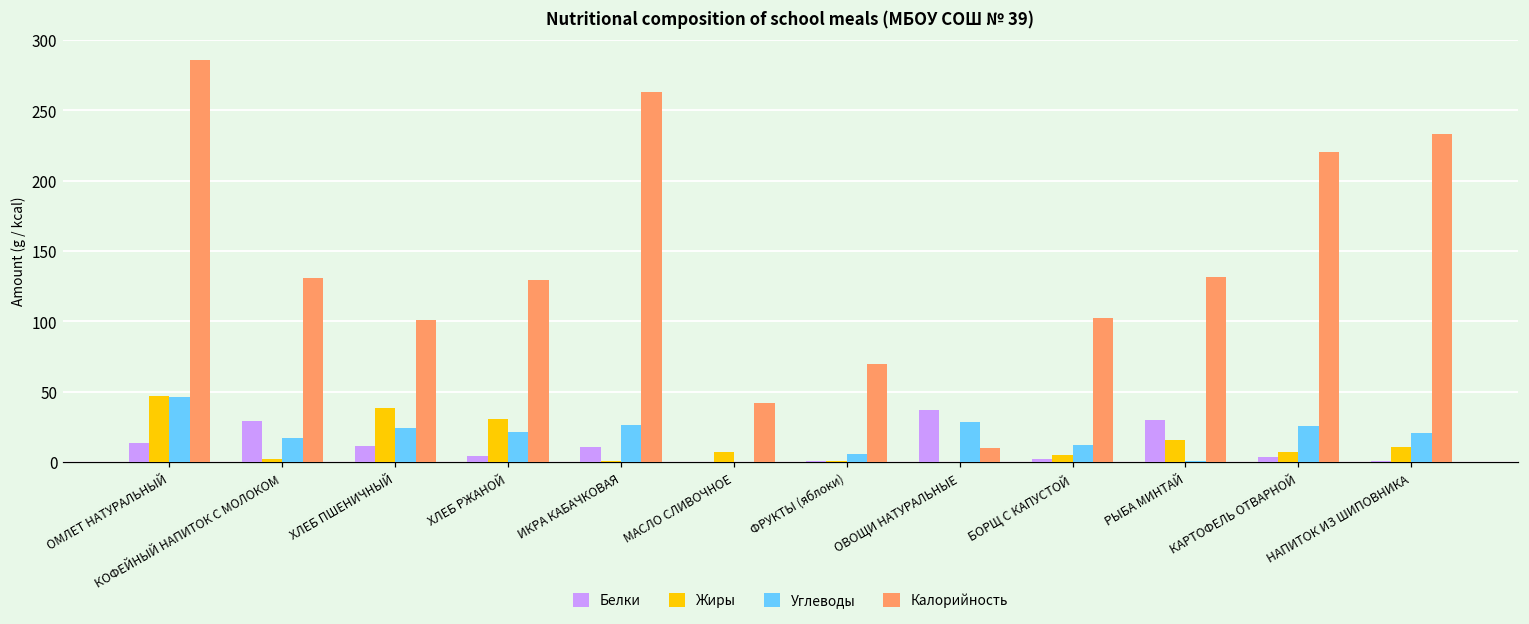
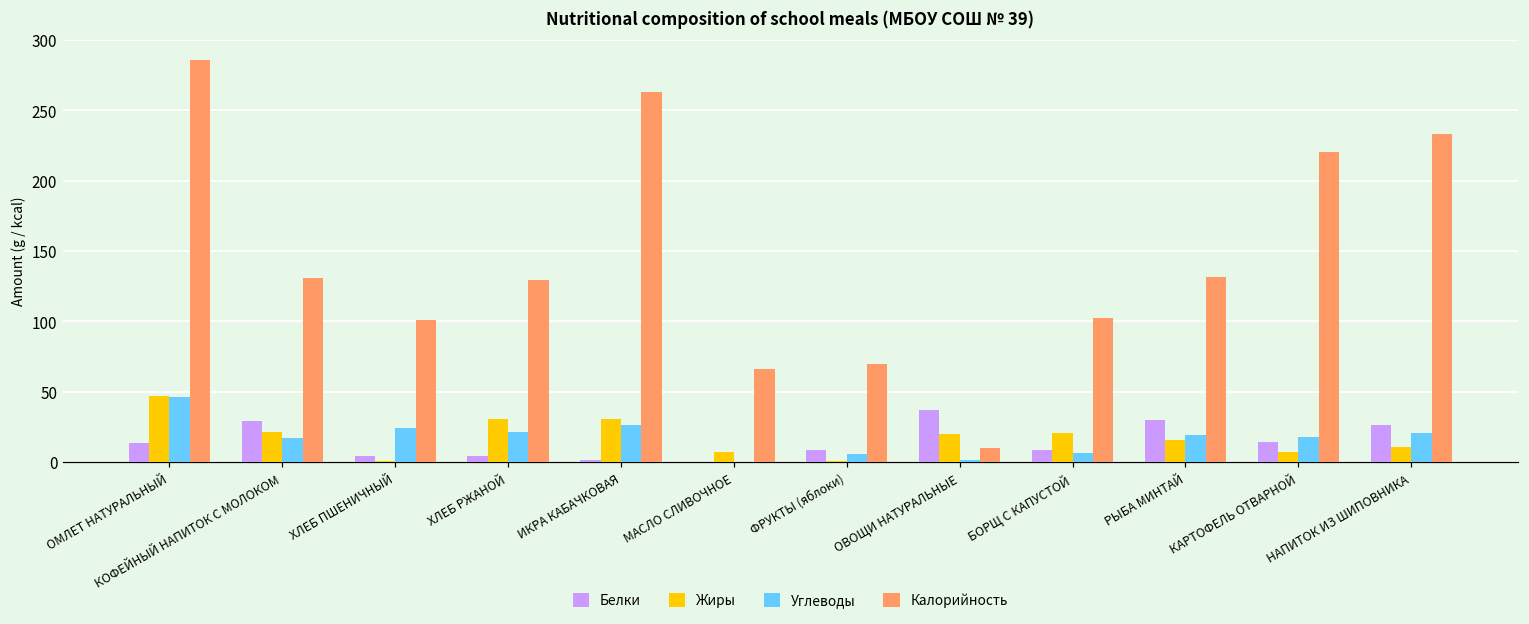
  {
    "Белки": {
      "ОМЛЕТ НАТУРАЛЬНЫЙ": 14,
      "КОФЕЙНЫЙ НАПИТОК С МОЛОКОМ": 29,
-     "ХЛЕБ ПШЕНИЧНЫЙ": 11,
+     "ХЛЕБ ПШЕНИЧНЫЙ": 4,
      "ХЛЕБ РЖАНОЙ": 4,
-     "ИКРА КАБАЧКОВАЯ": 11,
+     "ИКРА КАБАЧКОВАЯ": 1,
      "МАСЛО СЛИВОЧНОЕ": 0,
-     "ФРУКТЫ (яблоки)": 1,
+     "ФРУКТЫ (яблоки)": 8,
      "ОВОЩИ НАТУРАЛЬНЫЕ": 37,
-     "БОРЩ С КАПУСТОЙ": 2,
+     "БОРЩ С КАПУСТОЙ": 9,
      "РЫБА МИНТАЙ": 30,
-     "КАРТОФЕЛЬ ОТВАРНОЙ": 4,
-     "НАПИТОК ИЗ ШИПОВНИКА": 1
+     "КАРТОФЕЛЬ ОТВАРНОЙ": 14,
+     "НАПИТОК ИЗ ШИПОВНИКА": 26
    },
    "Жиры": {
      "ОМЛЕТ НАТУРАЛЬНЫЙ": 47,
-     "КОФЕЙНЫЙ НАПИТОК С МОЛОКОМ": 2,
-     "ХЛЕБ ПШЕНИЧНЫЙ": 38,
+     "КОФЕЙНЫЙ НАПИТОК С МОЛОКОМ": 22,
+     "ХЛЕБ ПШЕНИЧНЫЙ": 1,
      "ХЛЕБ РЖАНОЙ": 31,
-     "ИКРА КАБАЧКОВАЯ": 1,
+     "ИКРА КАБАЧКОВАЯ": 31,
      "МАСЛО СЛИВОЧНОЕ": 7,
-     "ОВОЩИ НАТУРАЛЬНЫЕ": 0,
-     "БОРЩ С КАПУСТОЙ": 5,
+     "ОВОЩИ НАТУРАЛЬНЫЕ": 20,
+     "БОРЩ С КАПУСТОЙ": 20,
      "РЫБА МИНТАЙ": 16,
      "КАРТОФЕЛЬ ОТВАРНОЙ": 7,
      "НАПИТОК ИЗ ШИПОВНИКА": 11
    },
    "Углеводы": {
      "ОМЛЕТ НАТУРАЛЬНЫЙ": 46,
      "КОФЕЙНЫЙ НАПИТОК С МОЛОКОМ": 17,
      "ХЛЕБ ПШЕНИЧНЫЙ": 24,
      "ХЛЕБ РЖАНОЙ": 21,
      "ИКРА КАБАЧКОВАЯ": 26,
      "МАСЛО СЛИВОЧНОЕ": 0,
      "ФРУКТЫ (яблоки)": 5,
-     "ОВОЩИ НАТУРАЛЬНЫЕ": 29,
-     "БОРЩ С КАПУСТОЙ": 12,
-     "РЫБА МИНТАЙ": 1,
-     "КАРТОФЕЛЬ ОТВАРНОЙ": 25,
+     "ОВОЩИ НАТУРАЛЬНЫЕ": 2,
+     "БОРЩ С КАПУСТОЙ": 6,
+     "РЫБА МИНТАЙ": 19,
+     "КАРТОФЕЛЬ ОТВАРНОЙ": 17,
      "НАПИТОК ИЗ ШИПОВНИКА": 21
    },
    "Калорийность": {
      "ОМЛЕТ НАТУРАЛЬНЫЙ": 286,
      "КОФЕЙНЫЙ НАПИТОК С МОЛОКОМ": 131,
      "ХЛЕБ ПШЕНИЧНЫЙ": 101,
      "ХЛЕБ РЖАНОЙ": 129,
      "ИКРА КАБАЧКОВАЯ": 263,
-     "МАСЛО СЛИВОЧНОЕ": 42,
+     "МАСЛО СЛИВОЧНОЕ": 66,
      "ФРУКТЫ (яблоки)": 70,
      "ОВОЩИ НАТУРАЛЬНЫЕ": 10,
      "БОРЩ С КАПУСТОЙ": 102,
      "РЫБА МИНТАЙ": 131,
      "КАРТОФЕЛЬ ОТВАРНОЙ": 221,
      "НАПИТОК ИЗ ШИПОВНИКА": 233
    }
  }
